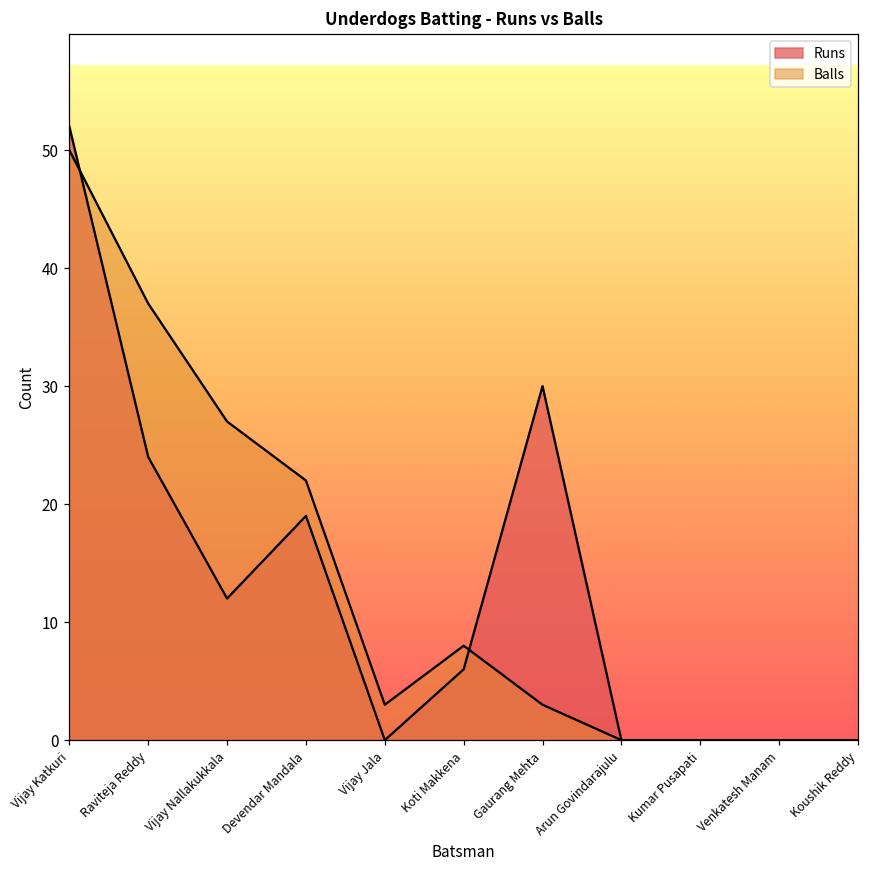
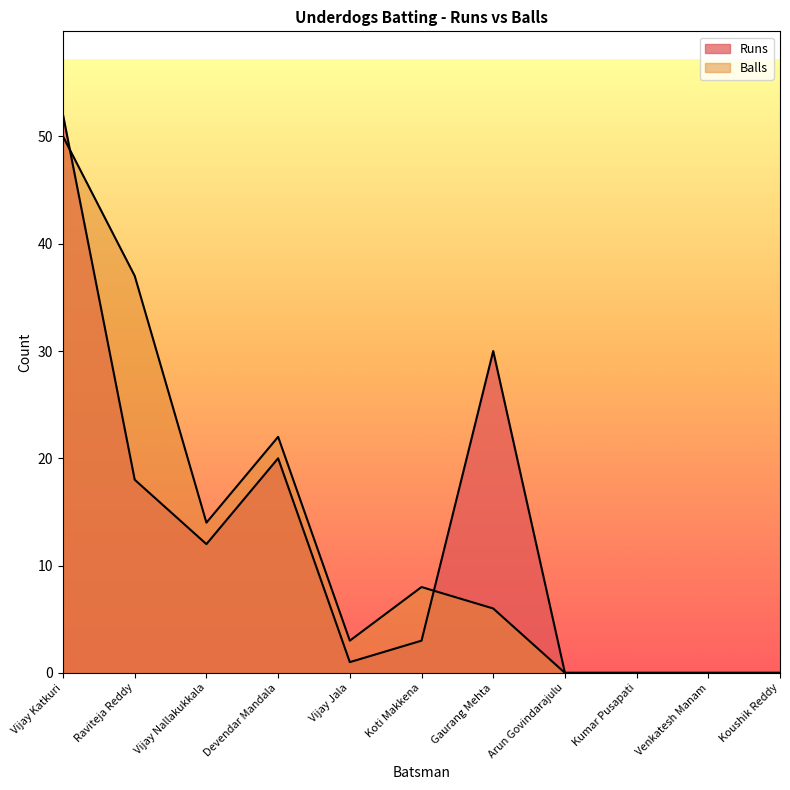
  {
    "Runs": {
      "Vijay Katkuri": 52,
-     "Raviteja Reddy": 24,
+     "Raviteja Reddy": 18,
      "Vijay Nallakukkala": 12,
-     "Devendar Mandala": 19,
-     "Vijay Jala": 0,
-     "Koti Makkena": 6,
+     "Devendar Mandala": 20,
+     "Vijay Jala": 1,
+     "Koti Makkena": 3,
      "Gaurang Mehta": 30
    },
    "Balls": {
      "Vijay Katkuri": 50,
      "Raviteja Reddy": 37,
-     "Vijay Nallakukkala": 27,
+     "Vijay Nallakukkala": 14,
      "Devendar Mandala": 22,
      "Vijay Jala": 3,
      "Koti Makkena": 8,
-     "Gaurang Mehta": 3
+     "Gaurang Mehta": 6
    }
  }
